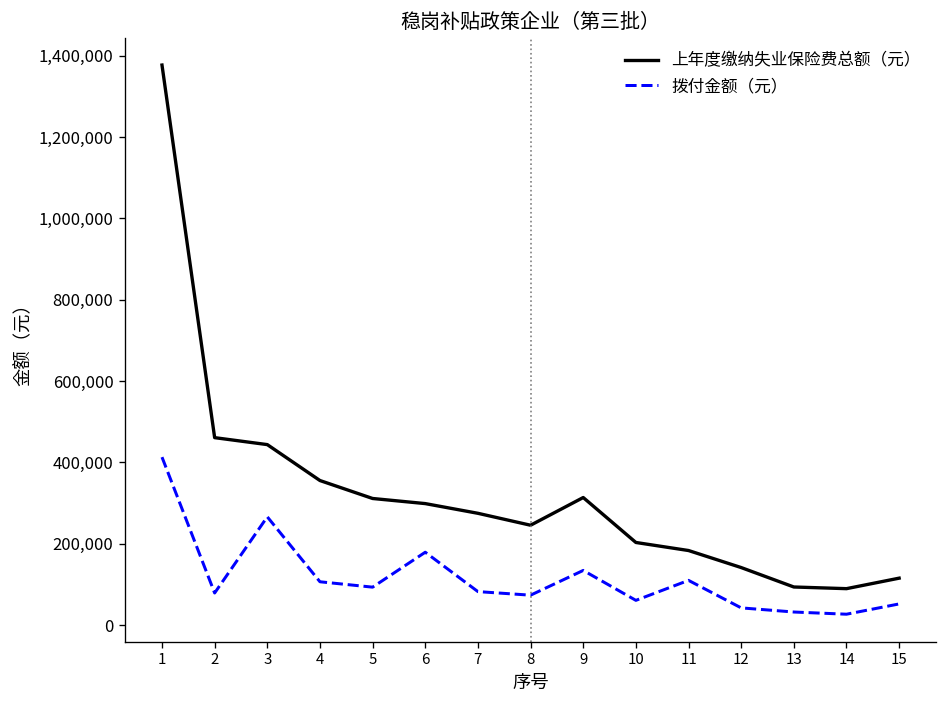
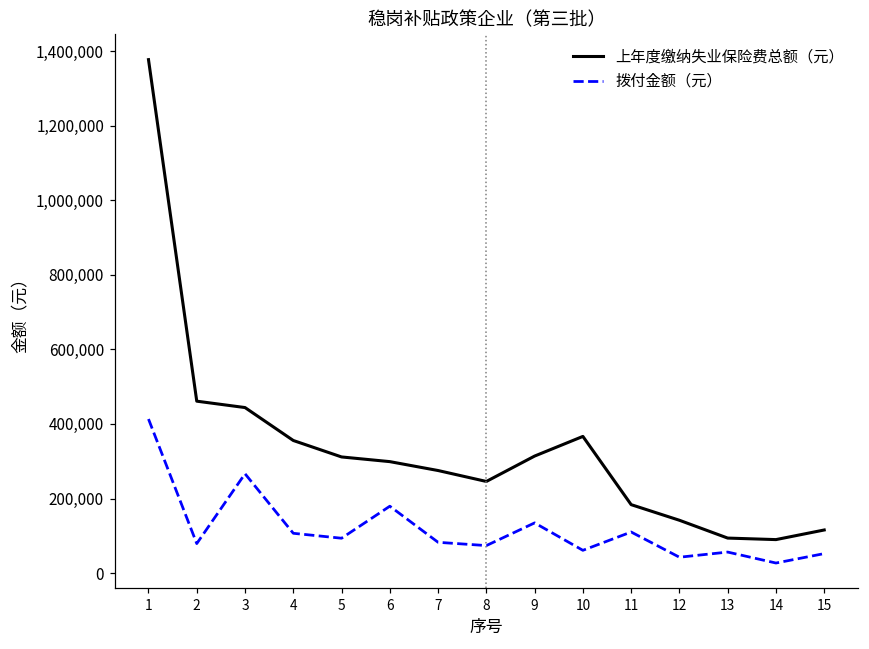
  {
    "上年度缴纳失业保险费总额（元）": {
      "1": "1,380,000",
      "2": "460,000",
      "3": "440,000",
      "4": "360,000",
      "5": "310,000",
      "6": "300,000",
      "7": "280,000",
      "8": "250,000",
      "9": "310,000",
-     "10": "200,000",
+     "10": "370,000",
      "11": "180,000",
      "12": "140,000",
      "13": "90,000",
      "14": "90,000",
      "15": "120,000"
    },
    "拨付金额（元）": {
      "1": "410,000",
      "2": "80,000",
      "3": "270,000",
      "4": "110,000",
      "5": "90,000",
      "6": "180,000",
      "7": "80,000",
      "8": "70,000",
      "9": "130,000",
      "10": "60,000",
      "11": "110,000",
      "12": "40,000",
-     "13": "30,000",
+     "13": "60,000",
      "14": "30,000",
      "15": "50,000"
    }
  }
